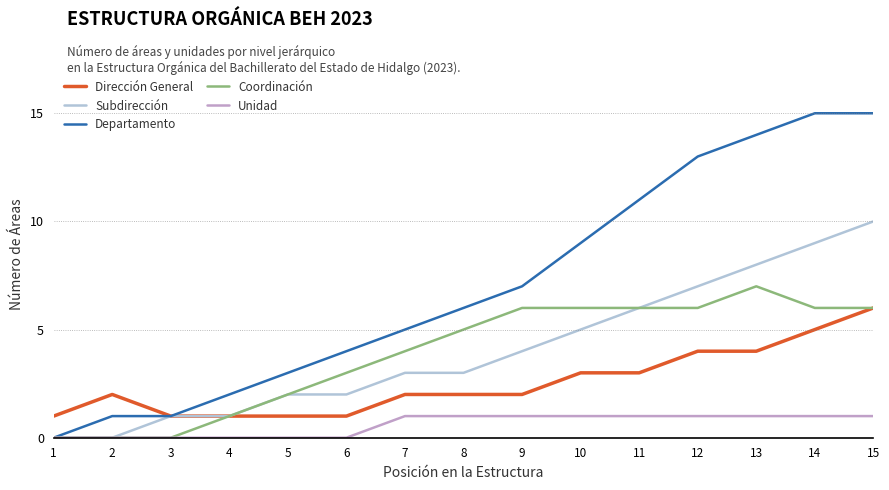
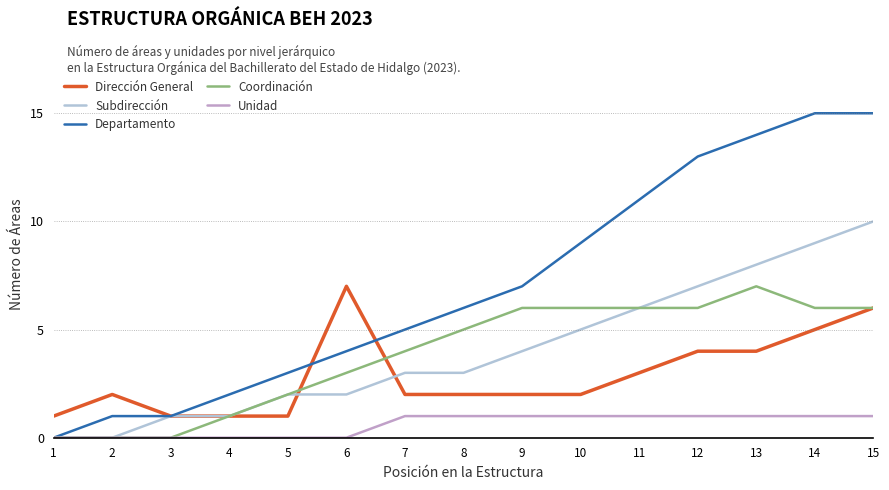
  {
    "Dirección General": {
      "1": 1,
      "2": 2,
      "5": 1,
-     "6": 1,
+     "6": 7,
      "7": 2,
      "8": 2,
      "9": 2,
-     "10": 3,
+     "10": 2,
      "11": 3,
      "12": 4,
      "13": 4,
      "14": 5
    },
    "Departamento": {
      "2": 1,
      "4": 2,
      "5": 3,
      "6": 4,
      "7": 5,
      "8": 6,
      "9": 7,
      "10": 9,
      "11": 11,
      "12": 13,
      "13": 14,
      "14": 15,
      "15": 15
    },
    "Coordinación": {
      "6": 3,
      "7": 4,
      "8": 5,
      "9": 6,
      "10": 6,
      "12": 6,
      "13": 7,
      "14": 6
    }
  }
